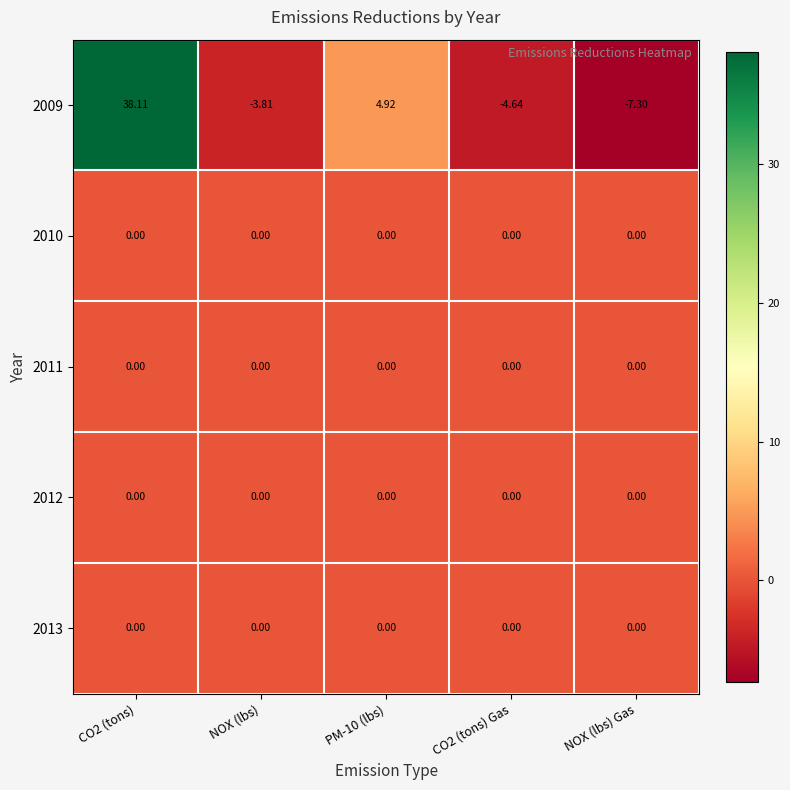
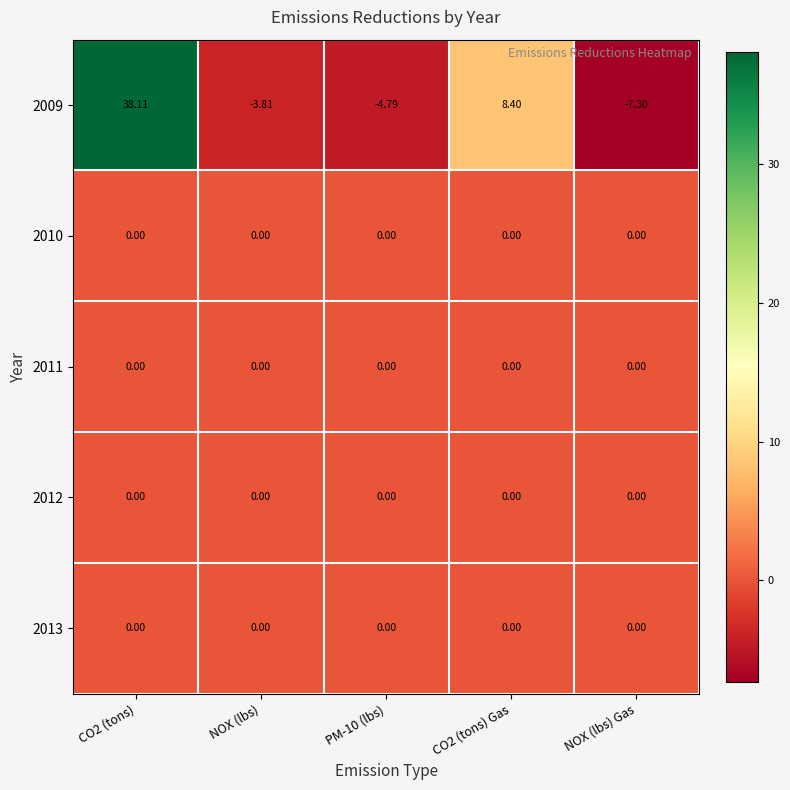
  {
    "2009": {
      "CO2 (tons)": 38.11,
      "NOX (lbs)": -3.81,
-     "PM-10 (lbs)": 4.92,
-     "CO2 (tons) Gas": -4.64
+     "PM-10 (lbs)": -4.79,
+     "CO2 (tons) Gas": 8.40
    },
    "2010": {
      "CO2 (tons)": 0.00,
      "NOX (lbs)": 0.00,
      "PM-10 (lbs)": 0.00,
      "CO2 (tons) Gas": 0.00,
      "NOX (lbs) Gas": 0.00
    },
    "2011": {
      "CO2 (tons)": 0.00,
      "NOX (lbs)": 0.00,
      "PM-10 (lbs)": 0.00,
      "CO2 (tons) Gas": 0.00,
      "NOX (lbs) Gas": 0.00
    },
    "2012": {
      "CO2 (tons)": 0.00,
      "NOX (lbs)": 0.00,
      "PM-10 (lbs)": 0.00,
      "CO2 (tons) Gas": 0.00,
      "NOX (lbs) Gas": 0.00
    },
    "2013": {
      "CO2 (tons)": 0.00,
      "NOX (lbs)": 0.00,
      "PM-10 (lbs)": 0.00,
      "CO2 (tons) Gas": 0.00,
      "NOX (lbs) Gas": 0.00
    }
  }
